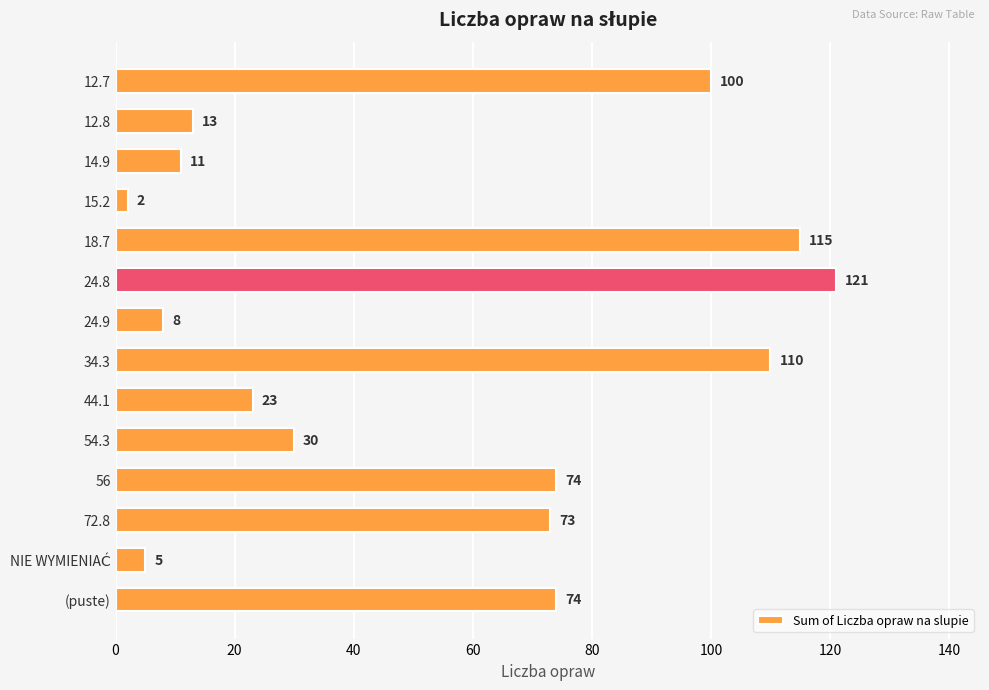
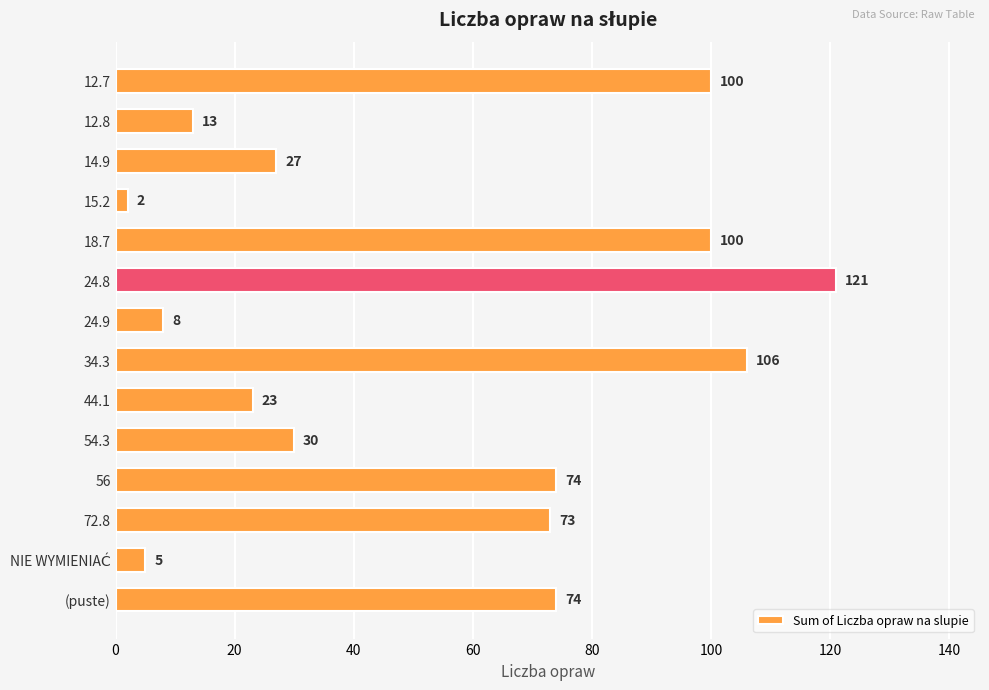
  {
    "12.7": 100,
    "12.8": 13,
-   "14.9": 11,
+   "14.9": 27,
    "15.2": 2,
-   "18.7": 115,
+   "18.7": 100,
    "24.8": 121,
    "24.9": 8,
-   "34.3": 110,
+   "34.3": 106,
    "44.1": 23,
    "54.3": 30,
    "56": 74,
    "72.8": 73,
    "NIE WYMIENIAĆ": 5,
    "(puste)": 74
  }
